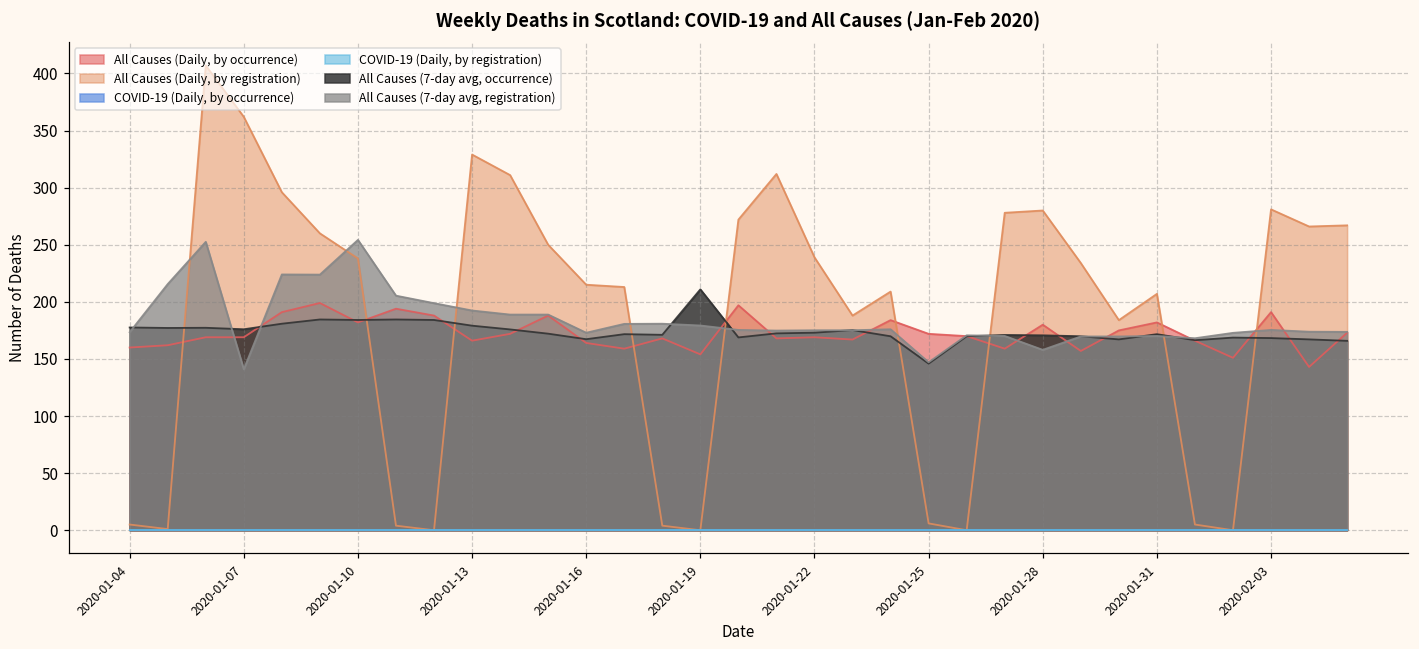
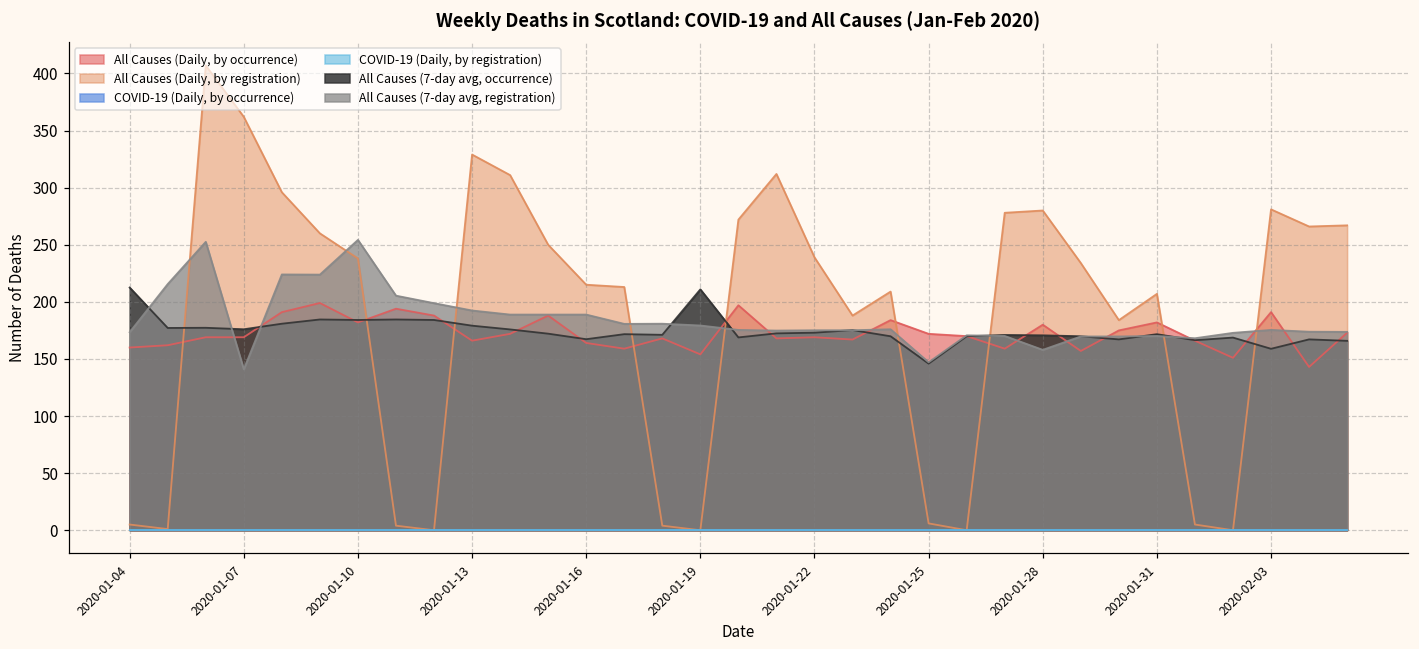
  {
    "COVID-19 (Daily, by registration)": {
      "2020-01-04": 0,
      "2020-01-07": 0,
      "2020-01-10": 0,
      "2020-01-13": 0,
      "2020-01-16": 0,
      "2020-01-22": 0,
      "2020-01-25": 0,
      "2020-01-28": 0,
      "2020-01-31": 0,
      "2020-02-03": 0
    },
    "All Causes (7-day avg, occurrence)": {
-     "2020-01-04": 178,
+     "2020-01-04": 213,
      "2020-01-07": 176,
      "2020-01-13": 179,
      "2020-01-16": 167,
      "2020-01-19": 211,
      "2020-01-28": 171,
-     "2020-02-03": 168
+     "2020-02-03": 159
    },
    "All Causes (7-day avg, registration)": {
      "2020-01-04": 173,
      "2020-01-07": 141,
      "2020-01-10": 254,
      "2020-01-13": 192,
-     "2020-01-16": 173,
+     "2020-01-16": 189,
      "2020-01-19": 179,
      "2020-01-28": 158,
      "2020-02-03": 175
    }
  }
